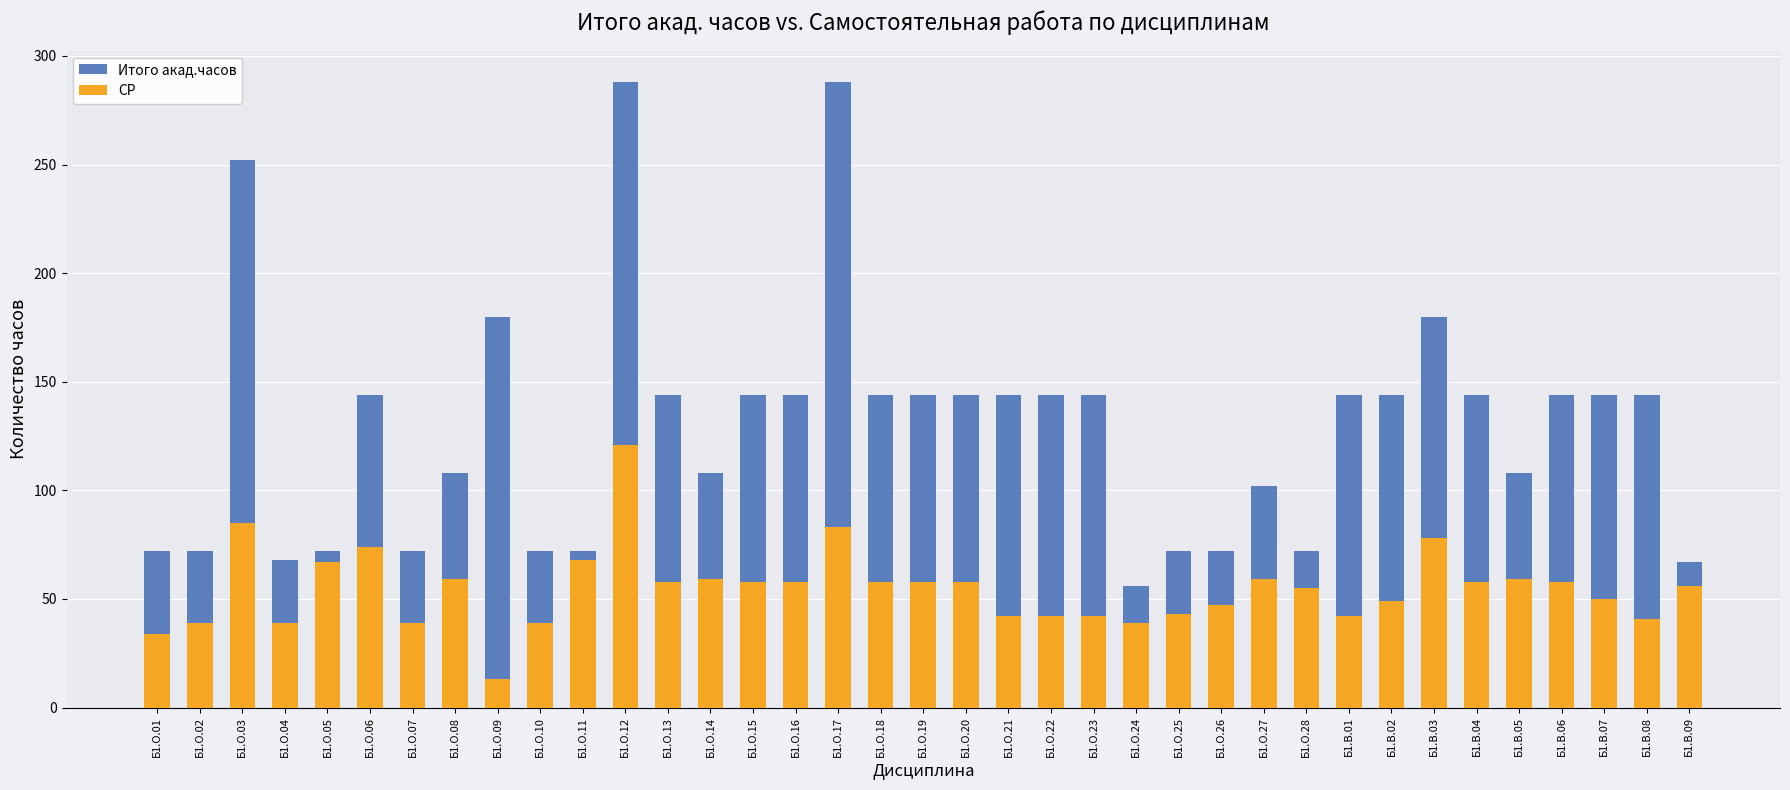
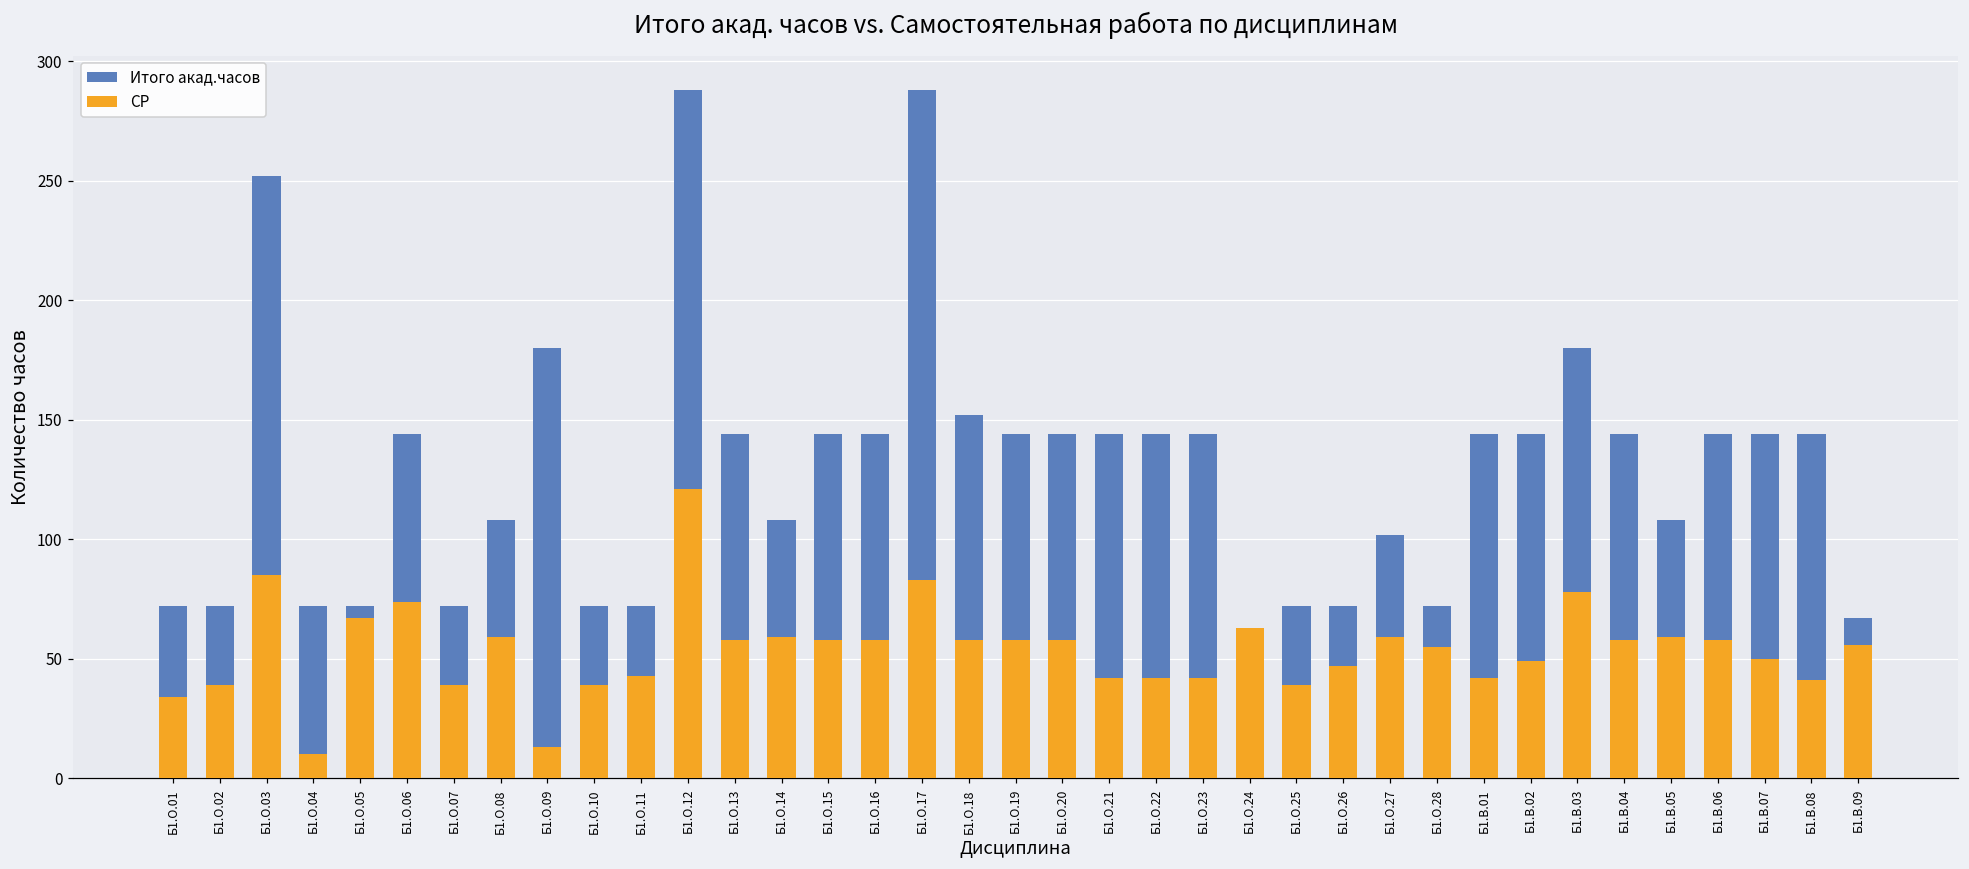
  {
    "Итого акад.часов": {
      "Б1.О.01": 72,
      "Б1.О.02": 72,
      "Б1.О.03": 252,
-     "Б1.О.04": 68,
+     "Б1.О.04": 72,
      "Б1.О.05": 72,
      "Б1.О.06": 144,
      "Б1.О.07": 72,
      "Б1.О.08": 108,
      "Б1.О.09": 180,
      "Б1.О.10": 72,
      "Б1.О.11": 72,
      "Б1.О.12": 288,
      "Б1.О.13": 144,
      "Б1.О.14": 108,
      "Б1.О.15": 144,
      "Б1.О.16": 144,
      "Б1.О.17": 288,
-     "Б1.О.18": 144,
+     "Б1.О.18": 152,
      "Б1.О.19": 144,
      "Б1.О.20": 144,
      "Б1.О.21": 144,
      "Б1.О.22": 144,
      "Б1.О.23": 144,
      "Б1.О.25": 72,
      "Б1.О.26": 72,
      "Б1.О.27": 102,
      "Б1.О.28": 72,
      "Б1.В.01": 144,
      "Б1.В.02": 144,
      "Б1.В.03": 180,
      "Б1.В.04": 144,
      "Б1.В.05": 108,
      "Б1.В.06": 144,
      "Б1.В.07": 144,
      "Б1.В.08": 144,
      "Б1.В.09": 67
    },
    "СР": {
-     "Б1.О.04": 39,
-     "Б1.О.11": 68,
-     "Б1.О.24": 39,
-     "Б1.О.25": 43
+     "Б1.О.04": 10,
+     "Б1.О.11": 43,
+     "Б1.О.24": 63,
+     "Б1.О.25": 39
    }
  }
